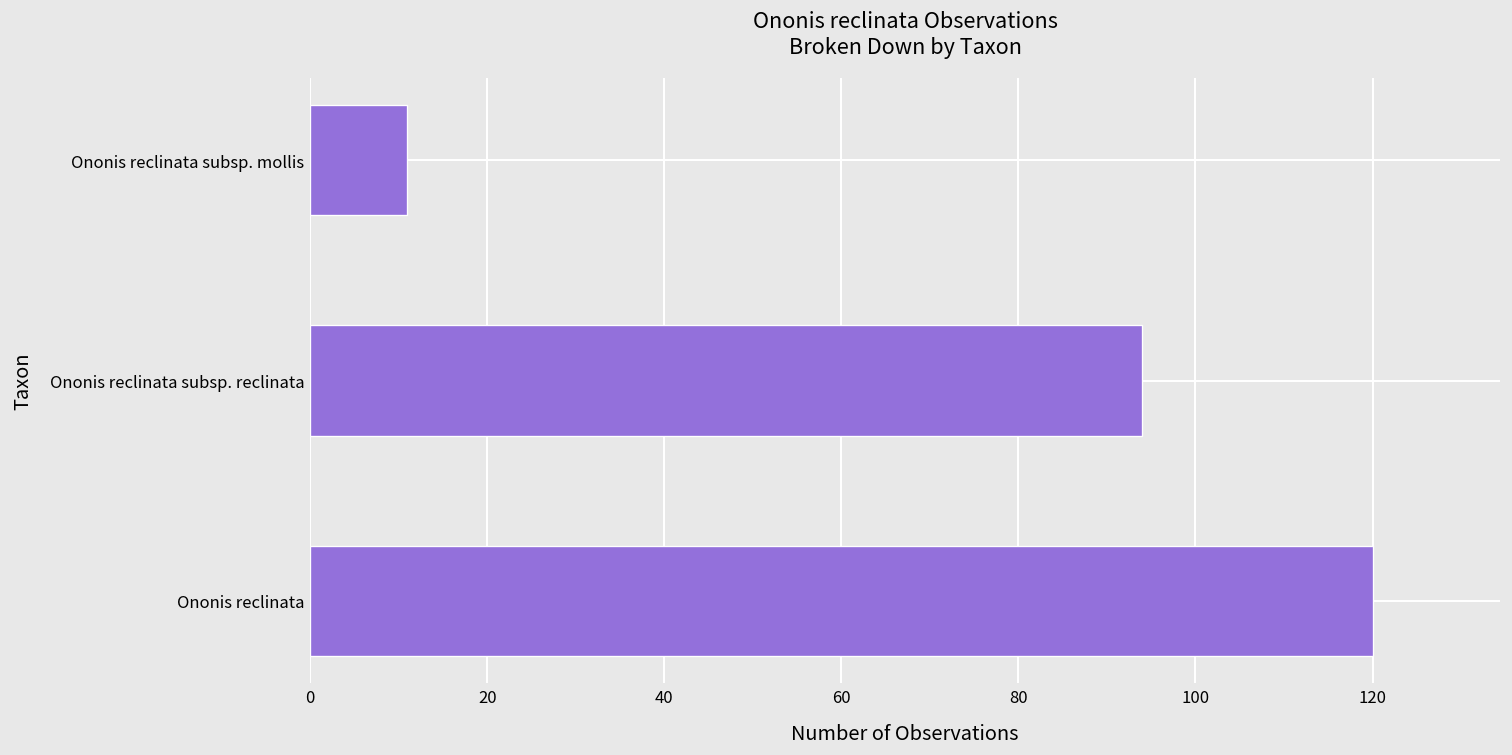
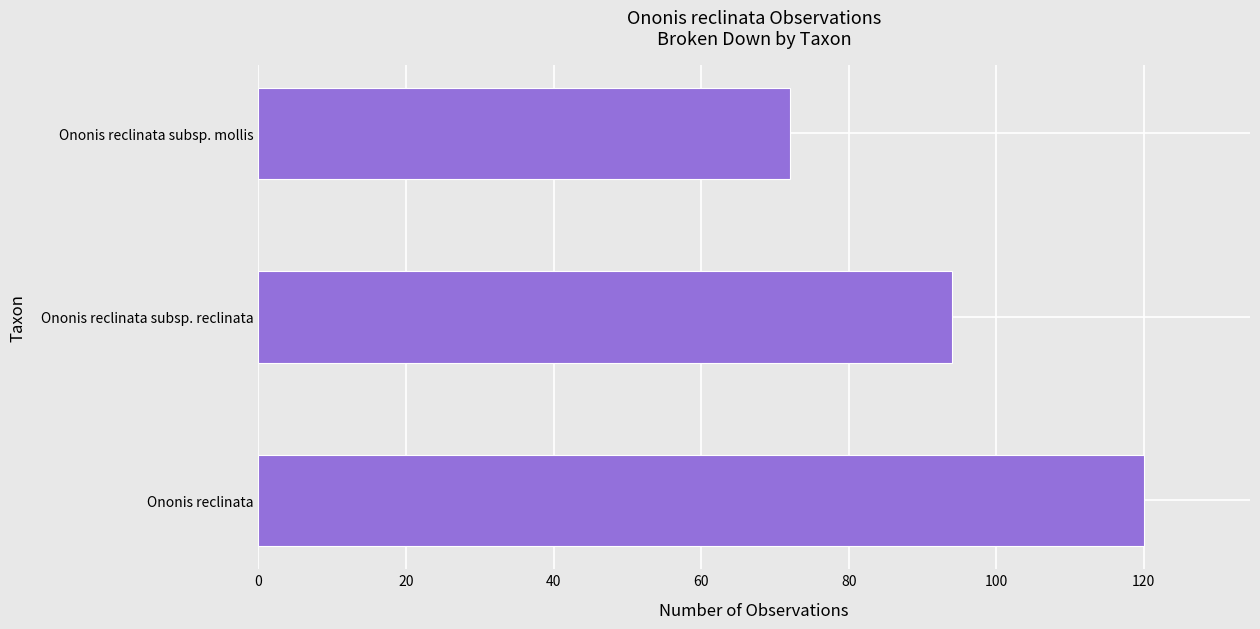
  {
-   "Ononis reclinata subsp. mollis": 11,
+   "Ononis reclinata subsp. mollis": 72,
    "Ononis reclinata subsp. reclinata": 94,
    "Ononis reclinata": 120
  }
